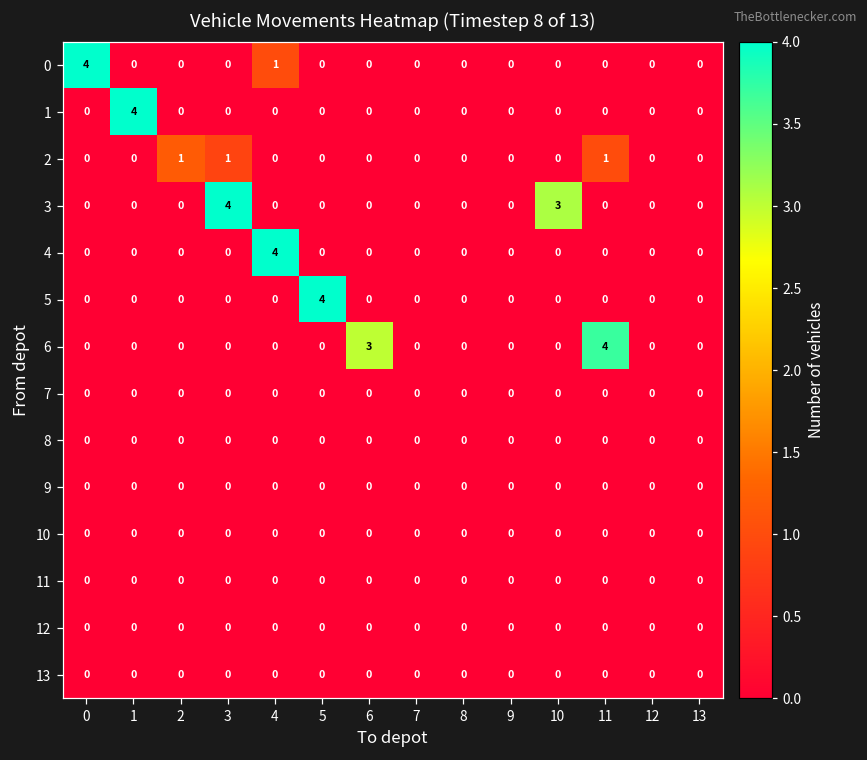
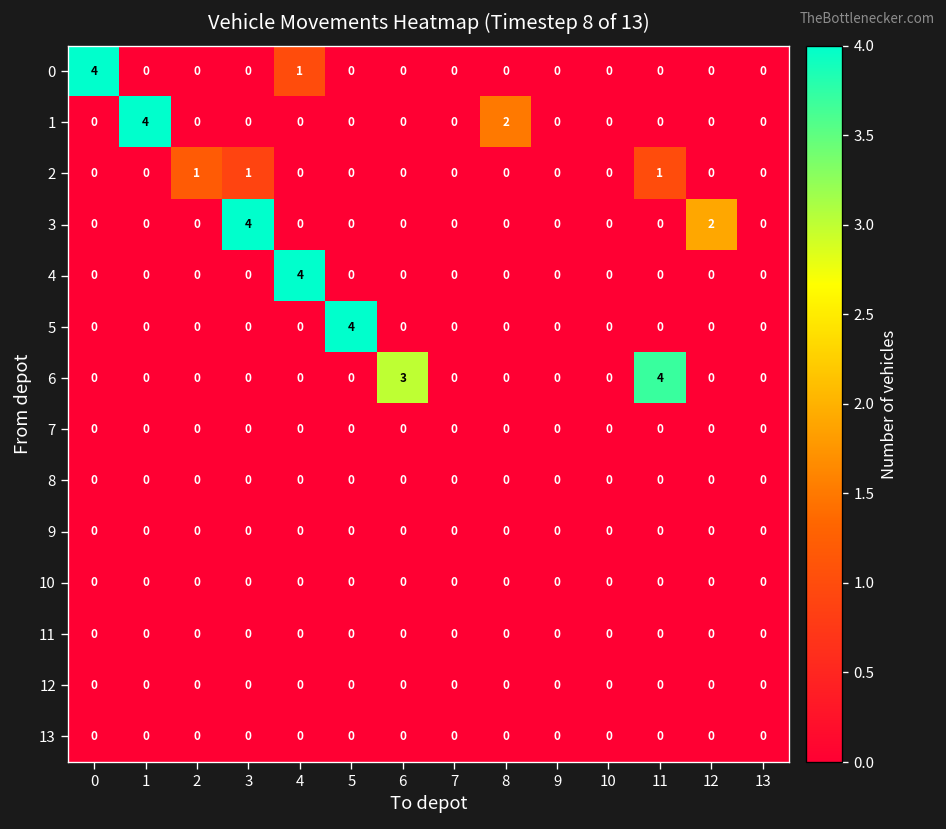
  {
    "0": {
      "0": 4,
      "1": 0,
      "2": 0,
      "3": 0,
      "4": 1,
      "5": 0,
      "6": 0,
      "7": 0,
      "8": 0,
      "9": 0,
      "10": 0,
      "11": 0,
      "12": 0,
      "13": 0
    },
    "1": {
      "0": 0,
      "1": 4,
      "2": 0,
      "3": 0,
      "4": 0,
      "5": 0,
      "6": 0,
      "7": 0,
-     "8": 0,
+     "8": 2,
      "9": 0,
      "10": 0,
      "11": 0,
      "12": 0,
      "13": 0
    },
    "2": {
      "0": 0,
      "1": 0,
      "2": 1,
      "3": 1,
      "4": 0,
      "5": 0,
      "6": 0,
      "7": 0,
      "8": 0,
      "9": 0,
      "10": 0,
      "11": 1,
      "12": 0,
      "13": 0
    },
    "3": {
      "0": 0,
      "1": 0,
      "2": 0,
      "3": 4,
      "4": 0,
      "5": 0,
      "6": 0,
      "7": 0,
      "8": 0,
      "9": 0,
-     "10": 3,
+     "10": 0,
      "11": 0,
-     "12": 0,
+     "12": 2,
      "13": 0
    },
    "4": {
      "0": 0,
      "1": 0,
      "2": 0,
      "3": 0,
      "4": 4,
      "5": 0,
      "6": 0,
      "7": 0,
      "8": 0,
      "9": 0,
      "10": 0,
      "11": 0,
      "12": 0,
      "13": 0
    },
    "5": {
      "0": 0,
      "1": 0,
      "2": 0,
      "3": 0,
      "4": 0,
      "5": 4,
      "6": 0,
      "7": 0,
      "8": 0,
      "9": 0,
      "10": 0,
      "11": 0,
      "12": 0,
      "13": 0
    },
    "6": {
      "0": 0,
      "1": 0,
      "2": 0,
      "3": 0,
      "4": 0,
      "5": 0,
      "6": 3,
      "7": 0,
      "8": 0,
      "9": 0,
      "10": 0,
      "11": 4,
      "12": 0,
      "13": 0
    },
    "7": {
      "0": 0,
      "1": 0,
      "2": 0,
      "3": 0,
      "4": 0,
      "5": 0,
      "6": 0,
      "7": 0,
      "8": 0,
      "9": 0,
      "10": 0,
      "11": 0,
      "12": 0,
      "13": 0
    },
    "8": {
      "0": 0,
      "1": 0,
      "2": 0,
      "3": 0,
      "4": 0,
      "5": 0,
      "6": 0,
      "7": 0,
      "8": 0,
      "9": 0,
      "10": 0,
      "11": 0,
      "12": 0,
      "13": 0
    },
    "9": {
      "0": 0,
      "1": 0,
      "2": 0,
      "3": 0,
      "4": 0,
      "5": 0,
      "6": 0,
      "7": 0,
      "8": 0,
      "9": 0,
      "10": 0,
      "11": 0,
      "12": 0,
      "13": 0
    },
    "10": {
      "0": 0,
      "1": 0,
      "2": 0,
      "3": 0,
      "4": 0,
      "5": 0,
      "6": 0,
      "7": 0,
      "8": 0,
      "9": 0,
      "10": 0,
      "11": 0,
      "12": 0,
      "13": 0
    },
    "11": {
      "0": 0,
      "1": 0,
      "2": 0,
      "3": 0,
      "4": 0,
      "5": 0,
      "6": 0,
      "7": 0,
      "8": 0,
      "9": 0,
      "10": 0,
      "11": 0,
      "12": 0,
      "13": 0
    },
    "12": {
      "0": 0,
      "1": 0,
      "2": 0,
      "3": 0,
      "4": 0,
      "5": 0,
      "6": 0,
      "7": 0,
      "8": 0,
      "9": 0,
      "10": 0,
      "11": 0,
      "12": 0,
      "13": 0
    },
    "13": {
      "0": 0,
      "1": 0,
      "2": 0,
      "3": 0,
      "4": 0,
      "5": 0,
      "6": 0,
      "7": 0,
      "8": 0,
      "9": 0,
      "10": 0,
      "11": 0,
      "12": 0,
      "13": 0
    }
  }
